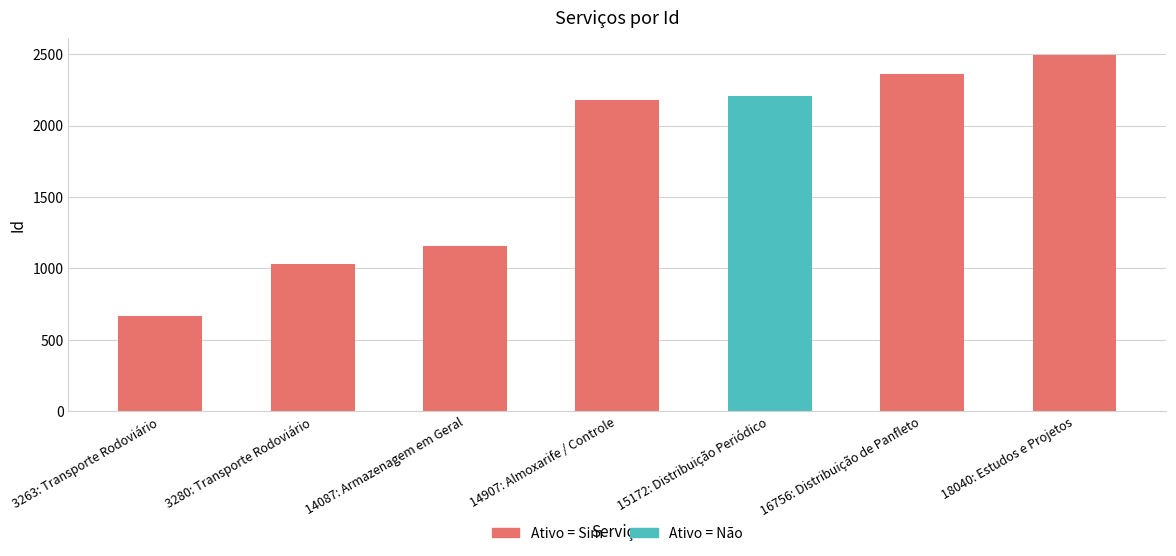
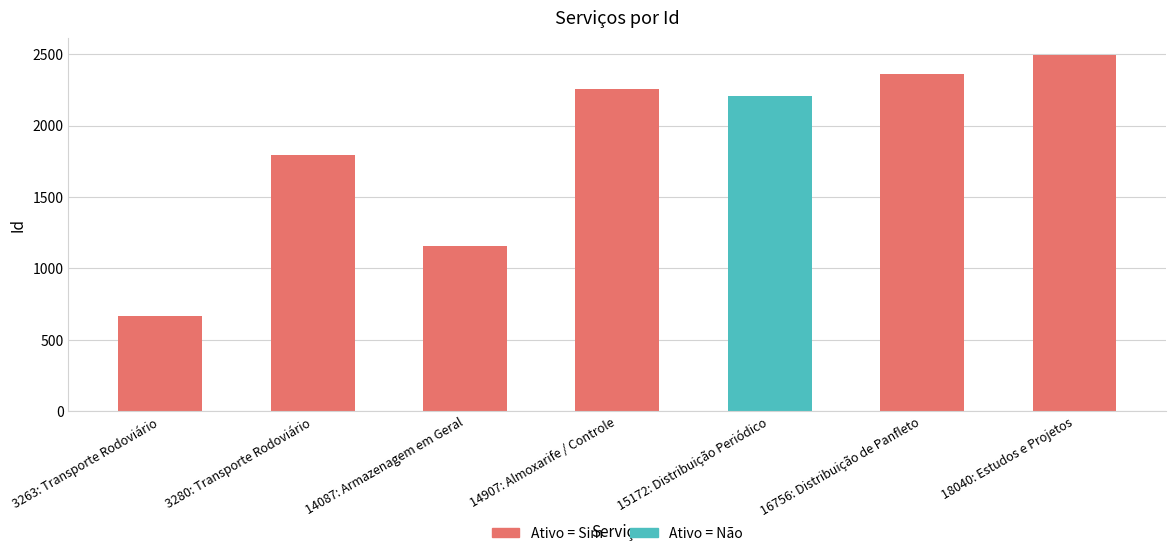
  {
    "Ativo = Sim": {
      "3263: Transporte Rodoviário": 670,
-     "3280: Transporte Rodoviário": 1030,
+     "3280: Transporte Rodoviário": 1800,
      "14087: Armazenagem em Geral": 1160,
-     "14907: Almoxarife / Controle": 2180,
+     "14907: Almoxarife / Controle": 2260,
      "16756: Distribuição de Panfleto": 2360,
      "18040: Estudos e Projetos": 2490
    },
    "Ativo = Não": {
      "15172: Distribuição Periódico": 2210
    }
  }
